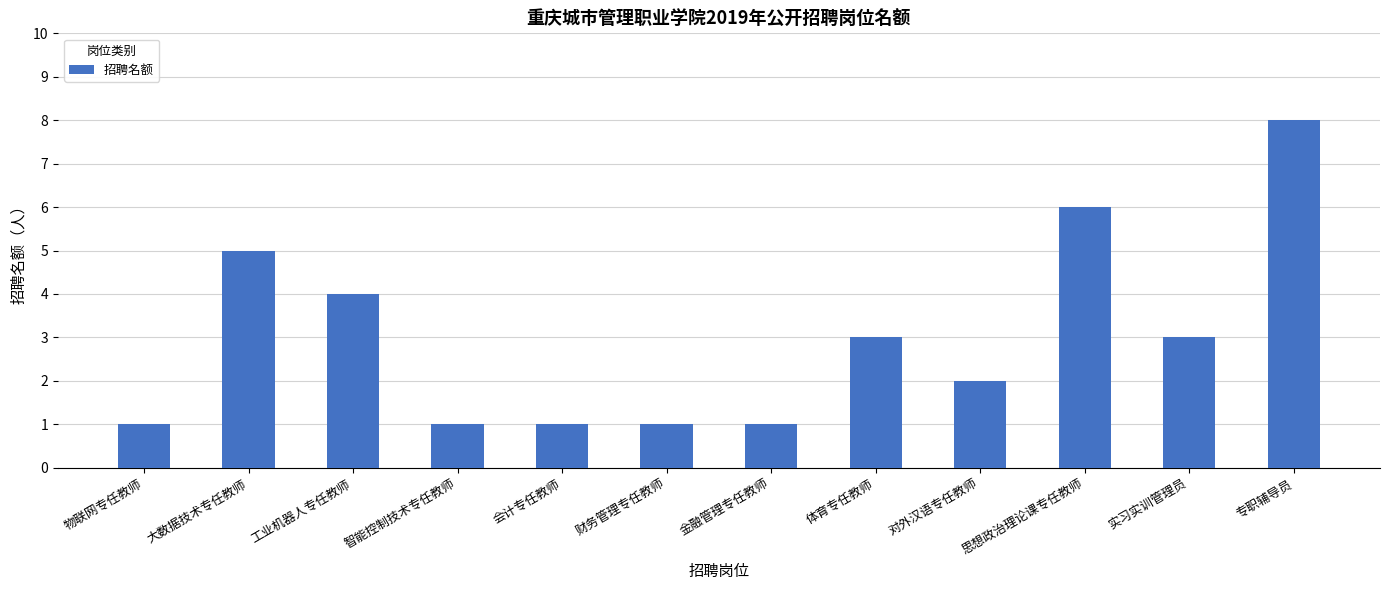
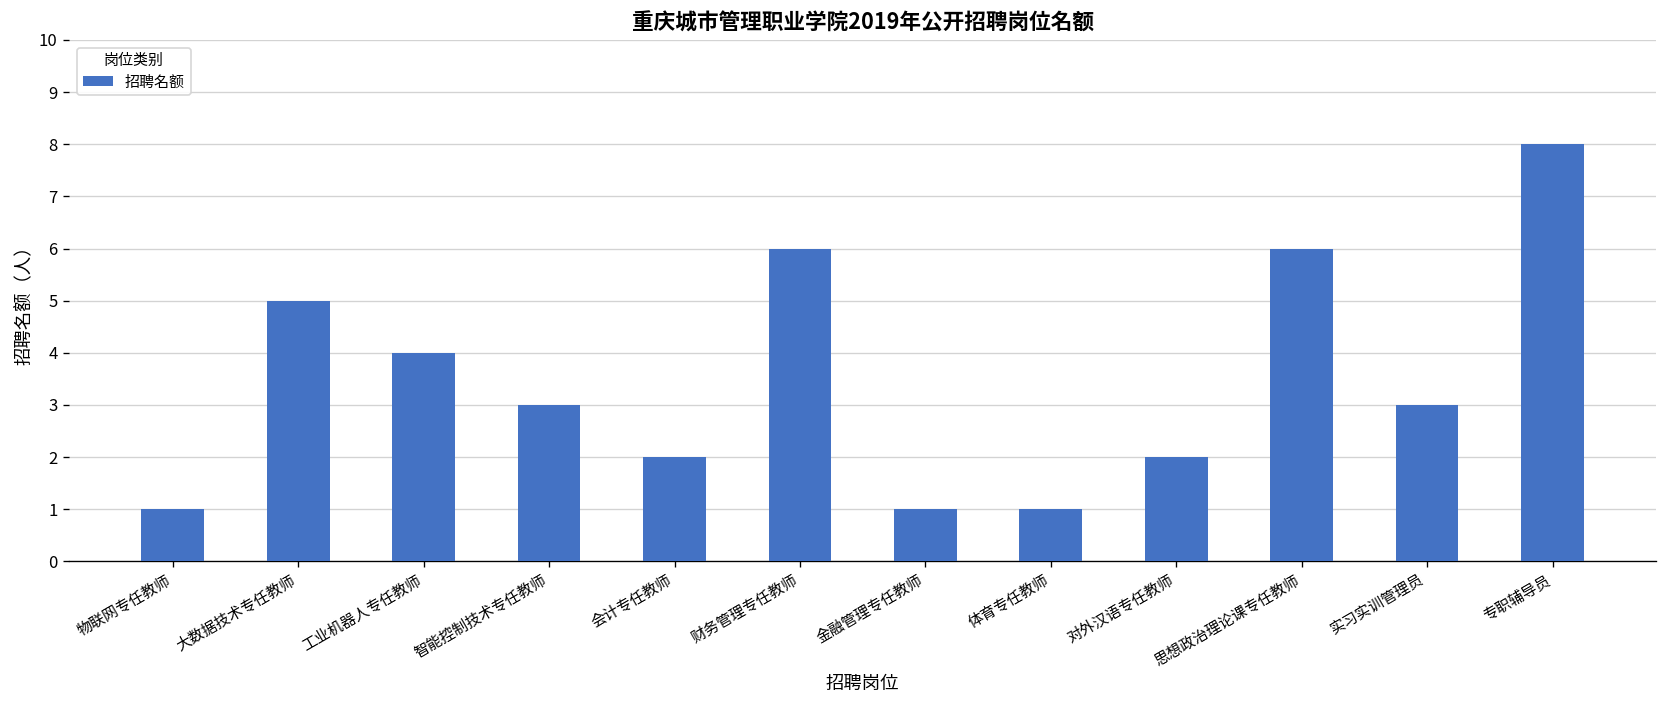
  {
    "物联网专任教师": 1,
    "大数据技术专任教师": 5,
    "工业机器人专任教师": 4,
-   "智能控制技术专任教师": 1,
-   "会计专任教师": 1,
-   "财务管理专任教师": 1,
+   "智能控制技术专任教师": 3,
+   "会计专任教师": 2,
+   "财务管理专任教师": 6,
    "金融管理专任教师": 1,
-   "体育专任教师": 3,
+   "体育专任教师": 1,
    "对外汉语专任教师": 2,
    "思想政治理论课专任教师": 6,
    "实习实训管理员": 3,
    "专职辅导员": 8
  }
